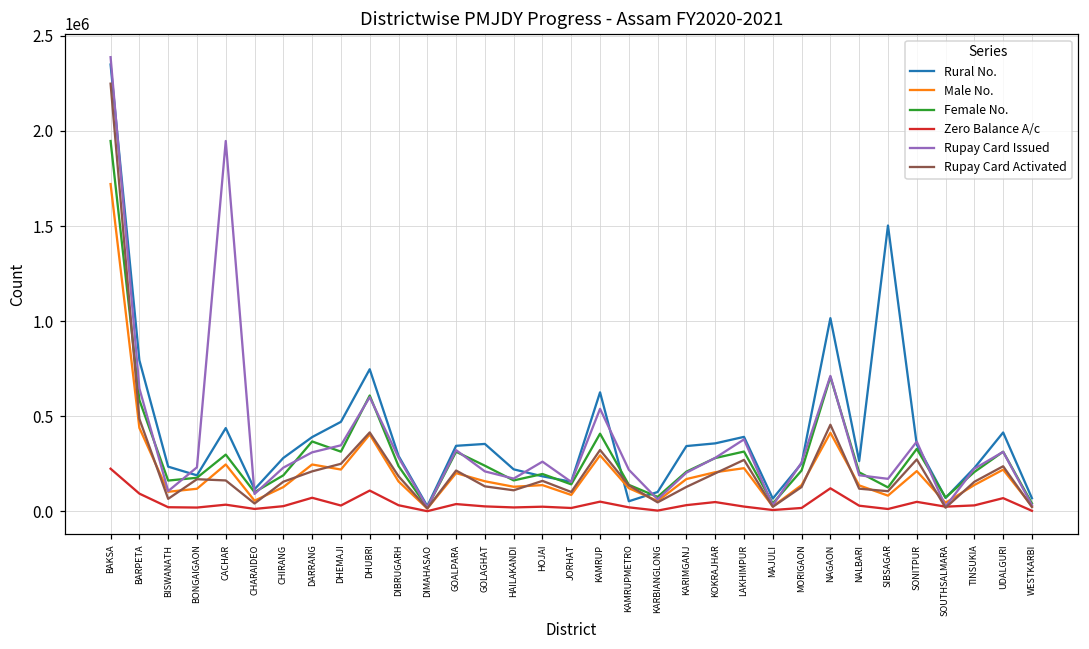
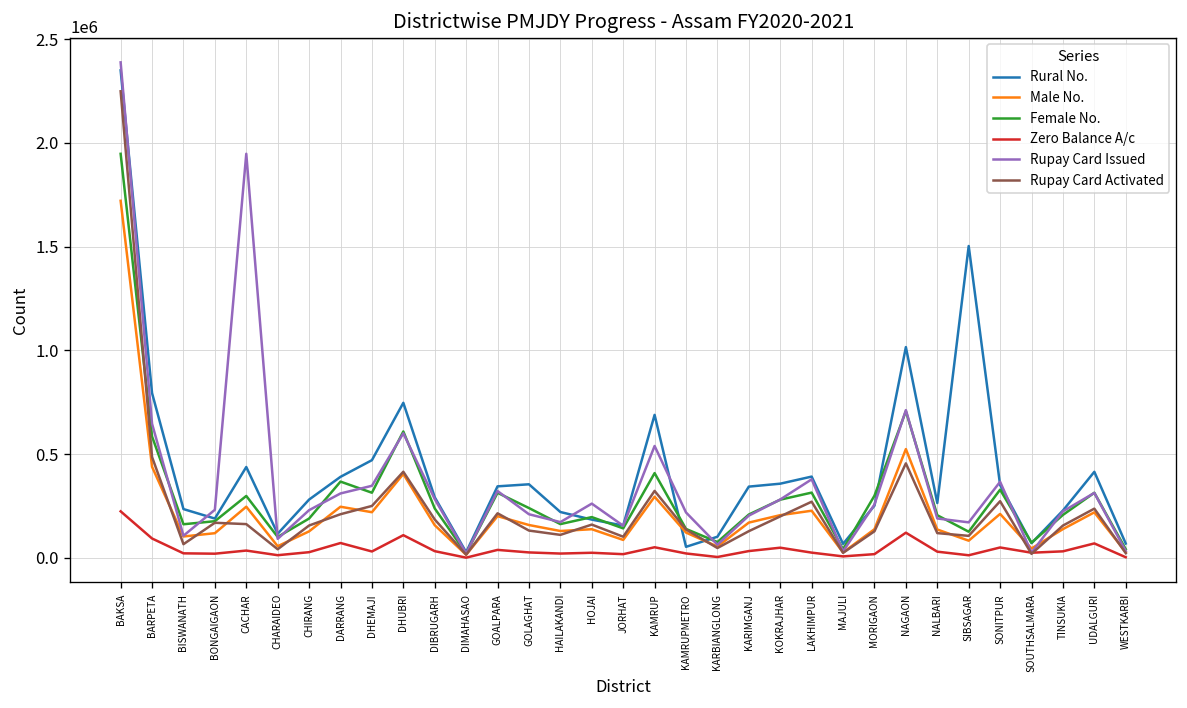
  {
    "Rural No.": {
      "BAKSA": 2350000,
      "BARPETA": 790000,
      "BISWANATH": 230000,
      "CACHAR": 440000,
      "CHARAIDEO": 120000,
      "CHIRANG": 280000,
      "DARRANG": 390000,
      "DHEMAJI": 470000,
      "DHUBRI": 750000,
      "GOALPARA": 340000,
      "GOLAGHAT": 350000,
      "HAILAKANDI": 220000,
-     "KAMRUP": 630000,
+     "KAMRUP": 690000,
      "KAMRUPMETRO": 50000,
      "KARBIANGLONG": 100000,
      "KARIMGANJ": 340000,
      "KOKRAJHAR": 360000,
      "MAJULI": 70000,
      "NAGAON": 1020000,
      "NALBARI": 260000,
      "SIBSAGAR": 1500000,
      "SONITPUR": 350000,
      "UDALGURI": 410000,
      "WESTKARBI": 70000
    },
    "Male No.": {
      "BAKSA": 1720000,
      "BARPETA": 440000,
      "BONGAIGAON": 120000,
      "CACHAR": 250000,
      "CHIRANG": 130000,
      "DARRANG": 250000,
      "DHEMAJI": 220000,
      "DIBRUGARH": 160000,
      "GOLAGHAT": 160000,
      "HAILAKANDI": 130000,
      "HOJAI": 140000,
      "JORHAT": 90000,
      "KAMRUP": 290000,
      "KAMRUPMETRO": 120000,
      "KARIMGANJ": 170000,
      "LAKHIMPUR": 230000,
-     "NAGAON": 410000,
+     "NAGAON": 520000,
      "NALBARI": 140000,
      "SIBSAGAR": 80000,
      "SONITPUR": 210000,
      "SOUTHSALMARA": 40000,
      "TINSUKIA": 140000,
      "UDALGURI": 220000
    },
    "Female No.": {
      "BAKSA": 1950000,
      "BARPETA": 580000,
      "BISWANATH": 160000,
      "CACHAR": 300000,
      "CHIRANG": 190000,
      "DARRANG": 370000,
      "DHEMAJI": 310000,
      "DIBRUGARH": 240000,
      "GOLAGHAT": 240000,
      "KAMRUP": 410000,
      "LAKHIMPUR": 310000,
-     "MORIGAON": 210000,
+     "MORIGAON": 300000,
      "NALBARI": 210000,
      "SIBSAGAR": 130000,
      "SONITPUR": 330000,
      "TINSUKIA": 210000
    },
    "Zero Balance A/c": {
      "BAKSA": 220000,
      "BARPETA": 90000,
      "BISWANATH": 20000,
      "BONGAIGAON": 20000,
      "CACHAR": 30000,
      "CHARAIDEO": 10000,
      "CHIRANG": 30000,
      "DARRANG": 70000,
      "DHEMAJI": 30000,
      "DHUBRI": 110000,
      "DIBRUGARH": 30000,
      "GOALPARA": 40000,
      "GOLAGHAT": 30000,
      "HAILAKANDI": 20000,
      "HOJAI": 20000,
      "JORHAT": 20000,
      "KAMRUP": 50000,
      "KAMRUPMETRO": 20000,
      "KARBIANGLONG": 0,
      "KARIMGANJ": 30000,
      "KOKRAJHAR": 50000,
      "LAKHIMPUR": 20000,
      "MAJULI": 10000,
      "MORIGAON": 20000,
      "NAGAON": 120000,
      "NALBARI": 30000,
      "SIBSAGAR": 10000,
      "SONITPUR": 50000,
      "TINSUKIA": 30000,
      "UDALGURI": 70000,
      "WESTKARBI": 0
    },
    "Rupay Card Issued": {
      "BAKSA": 2390000,
      "BARPETA": 650000,
      "BONGAIGAON": 230000,
      "CACHAR": 1950000,
      "CHIRANG": 230000,
      "DARRANG": 310000,
      "DHEMAJI": 350000,
      "GOLAGHAT": 210000,
      "HOJAI": 260000,
      "KAMRUP": 540000,
      "KAMRUPMETRO": 220000,
      "NALBARI": 190000,
      "SIBSAGAR": 170000,
      "SONITPUR": 370000
    },
    "Rupay Card Activated": {
      "BAKSA": 2250000,
      "BARPETA": 490000,
      "BISWANATH": 70000,
      "CACHAR": 160000,
      "CHIRANG": 160000,
      "DARRANG": 210000,
      "DHEMAJI": 250000,
      "DIBRUGARH": 180000,
      "GOLAGHAT": 130000,
      "HAILAKANDI": 110000,
      "HOJAI": 160000,
      "JORHAT": 100000,
      "KAMRUP": 320000,
      "KARIMGANJ": 130000,
      "LAKHIMPUR": 270000,
      "NAGAON": 460000,
      "NALBARI": 120000,
      "SIBSAGAR": 110000,
      "SONITPUR": 270000,
      "TINSUKIA": 160000,
      "UDALGURI": 240000
    }
  }
